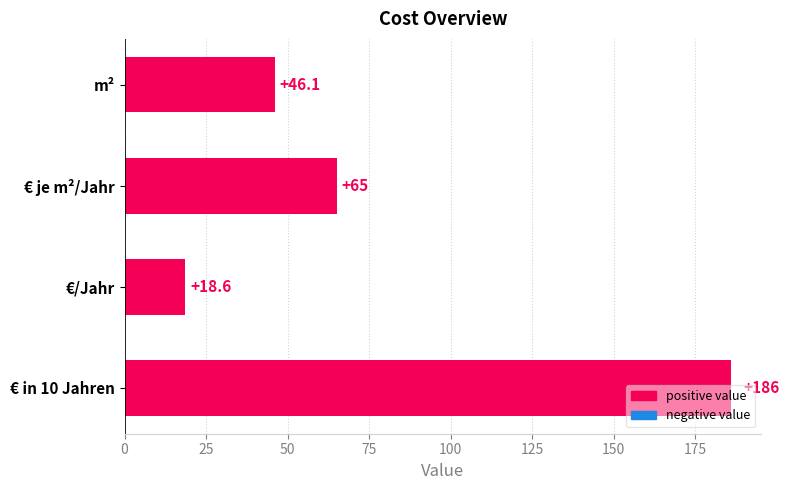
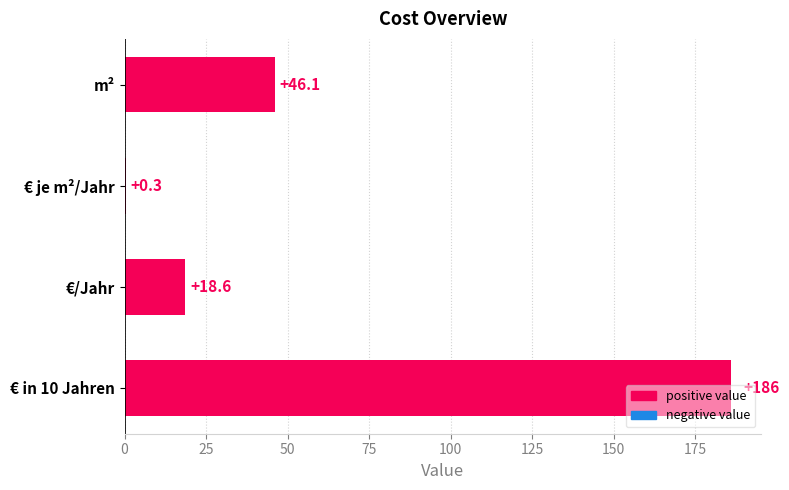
  {
    "m²": "+46.1",
-   "€ je m²/Jahr": "+65",
+   "€ je m²/Jahr": "+0.3",
    "€/Jahr": "+18.6"
  }
